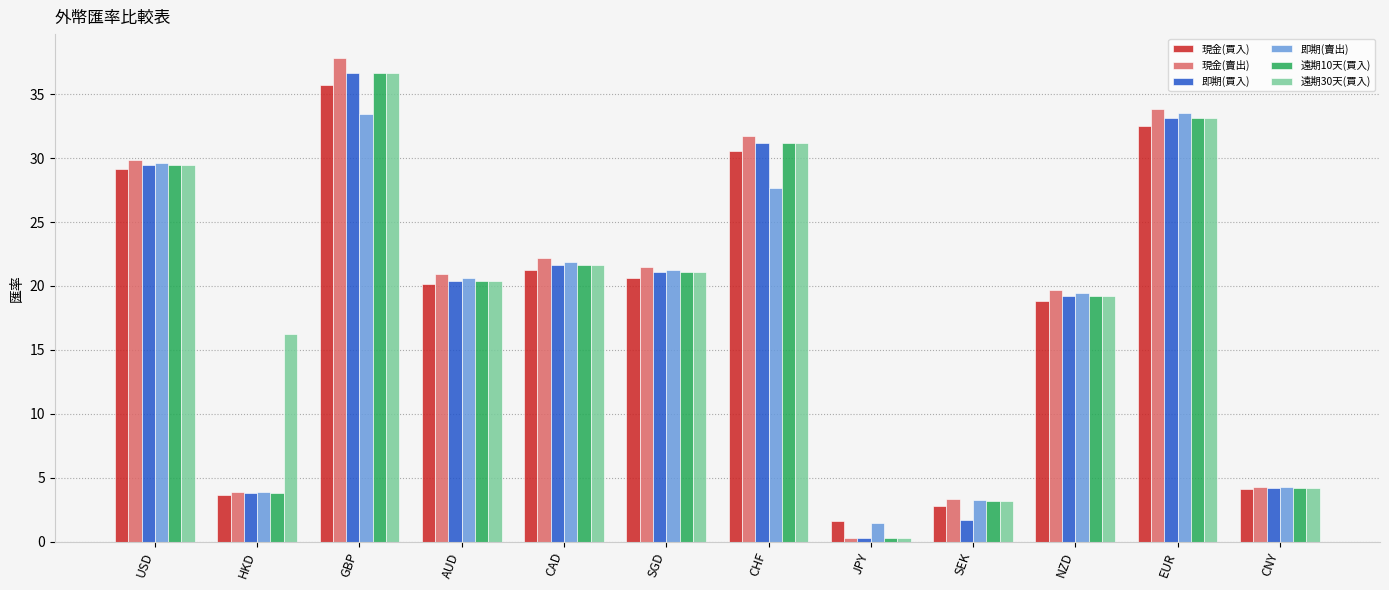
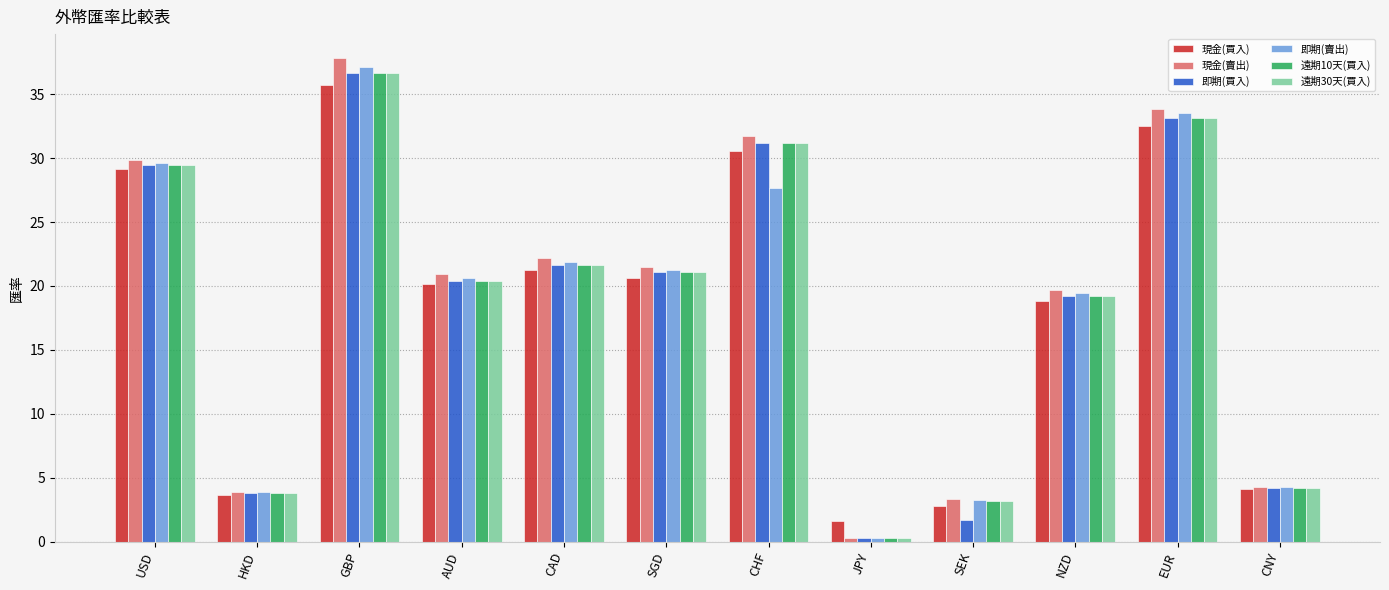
  {
    "現金(買入)": {
      "USD": 29.2,
      "HKD": 3.7,
      "GBP": 35.7,
      "AUD": 20.1,
      "CAD": 21.3,
      "SGD": 20.6,
      "CHF": 30.5,
      "JPY": 1.6,
      "SEK": 2.8,
      "NZD": 18.9,
      "EUR": 32.5,
      "CNY": 4.1
    },
    "現金(賣出)": {
      "USD": 29.8,
      "HKD": 3.9,
      "GBP": 37.8,
      "AUD": 20.9,
      "CAD": 22.2,
      "SGD": 21.5,
      "CHF": 31.7,
      "JPY": 0.3,
      "SEK": 3.3,
      "NZD": 19.7,
      "EUR": 33.9,
      "CNY": 4.3
    },
    "即期(買入)": {
      "USD": 29.5,
      "HKD": 3.8,
      "GBP": 36.7,
      "AUD": 20.4,
      "CAD": 21.7,
      "SGD": 21.1,
      "CHF": 31.2,
      "JPY": 0.3,
      "SEK": 1.7,
      "NZD": 19.2,
      "EUR": 33.2,
      "CNY": 4.2
    },
    "即期(賣出)": {
      "USD": 29.6,
      "HKD": 3.8,
-     "GBP": 33.5,
+     "GBP": 37.1,
      "AUD": 20.6,
      "CAD": 21.9,
      "SGD": 21.3,
      "CHF": 27.7,
-     "JPY": 1.4,
+     "JPY": 0.3,
      "SEK": 3.2,
      "NZD": 19.4,
      "EUR": 33.6,
      "CNY": 4.2
    },
    "遠期10天(買入)": {
      "USD": 29.5,
      "HKD": 3.8,
      "GBP": 36.7,
      "AUD": 20.4,
      "CAD": 21.7,
      "SGD": 21.1,
      "CHF": 31.2,
      "JPY": 0.3,
      "SEK": 3.1,
      "NZD": 19.2,
      "EUR": 33.2,
      "CNY": 4.2
    },
    "遠期30天(買入)": {
      "USD": 29.5,
-     "HKD": 16.2,
+     "HKD": 3.8,
      "GBP": 36.7,
      "AUD": 20.4,
      "CAD": 21.7,
      "SGD": 21.1,
      "CHF": 31.2,
      "JPY": 0.3,
      "SEK": 3.1,
      "NZD": 19.2,
      "EUR": 33.2,
      "CNY": 4.2
    }
  }
